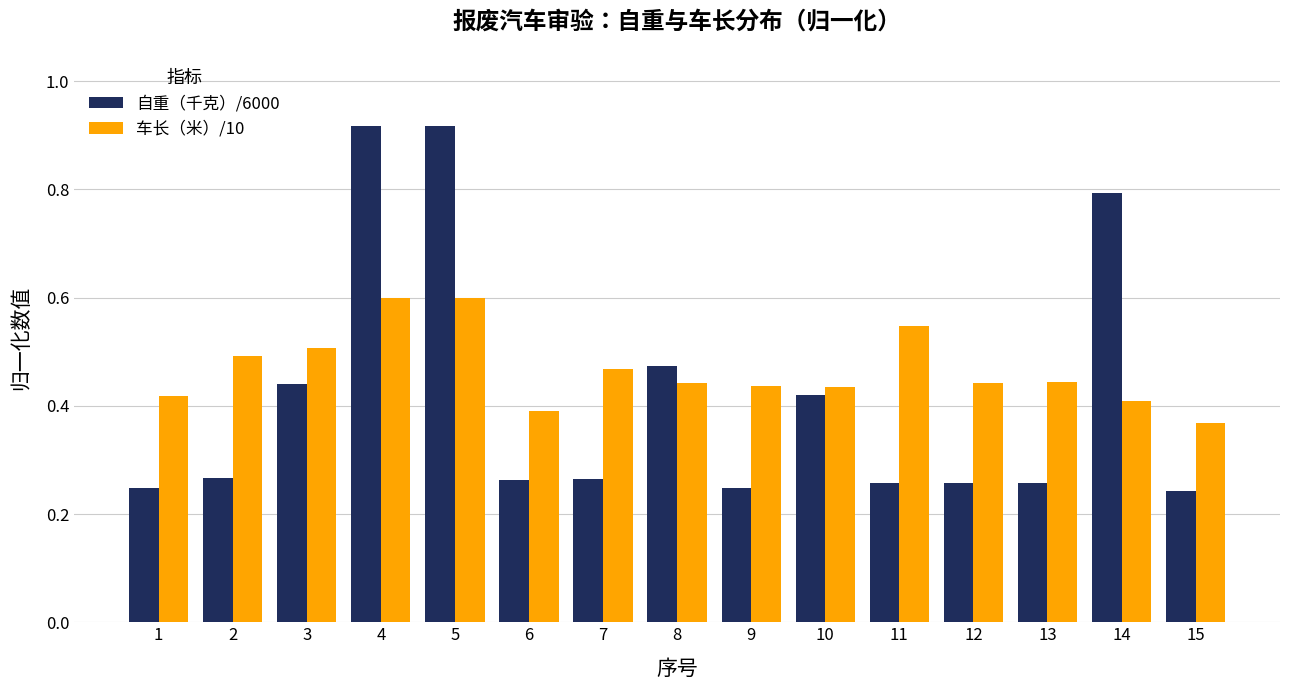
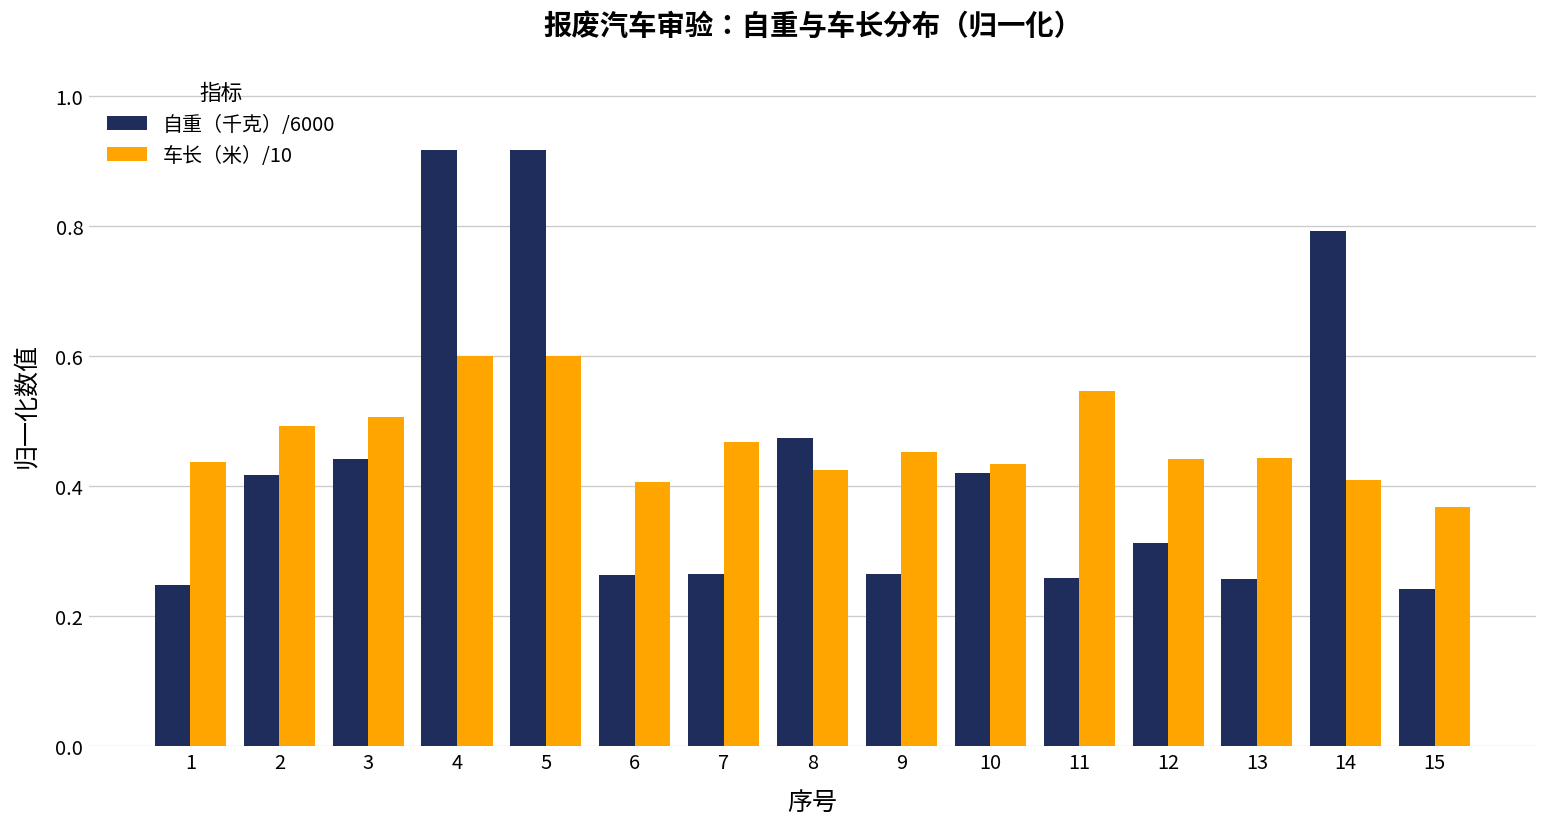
  {
    "自重（千克）/6000": {
      "1": 0.25,
-     "2": 0.27,
+     "2": 0.42,
      "3": 0.44,
      "4": 0.92,
      "5": 0.92,
      "6": 0.26,
      "7": 0.26,
      "8": 0.47,
-     "9": 0.25,
+     "9": 0.27,
      "10": 0.42,
      "11": 0.26,
-     "12": 0.26,
+     "12": 0.31,
      "13": 0.26,
      "14": 0.79,
      "15": 0.24
    },
    "车长（米）/10": {
-     "1": 0.42,
+     "1": 0.44,
      "2": 0.49,
      "3": 0.51,
      "4": 0.60,
      "5": 0.60,
-     "6": 0.39,
+     "6": 0.41,
      "7": 0.47,
-     "8": 0.44,
-     "9": 0.44,
+     "8": 0.42,
+     "9": 0.45,
      "10": 0.43,
      "11": 0.55,
      "12": 0.44,
      "13": 0.44,
      "14": 0.41,
      "15": 0.37
    }
  }
